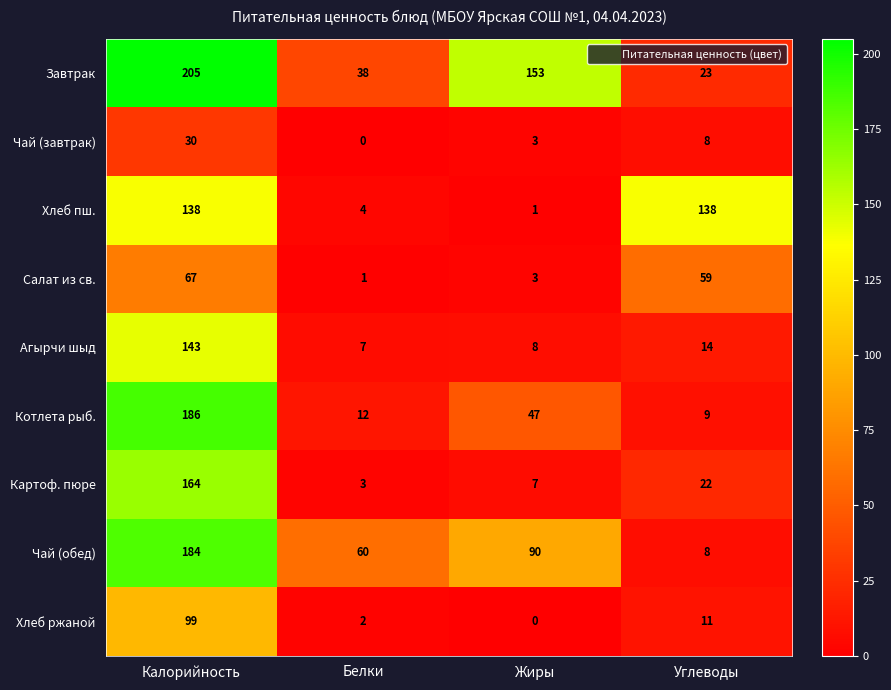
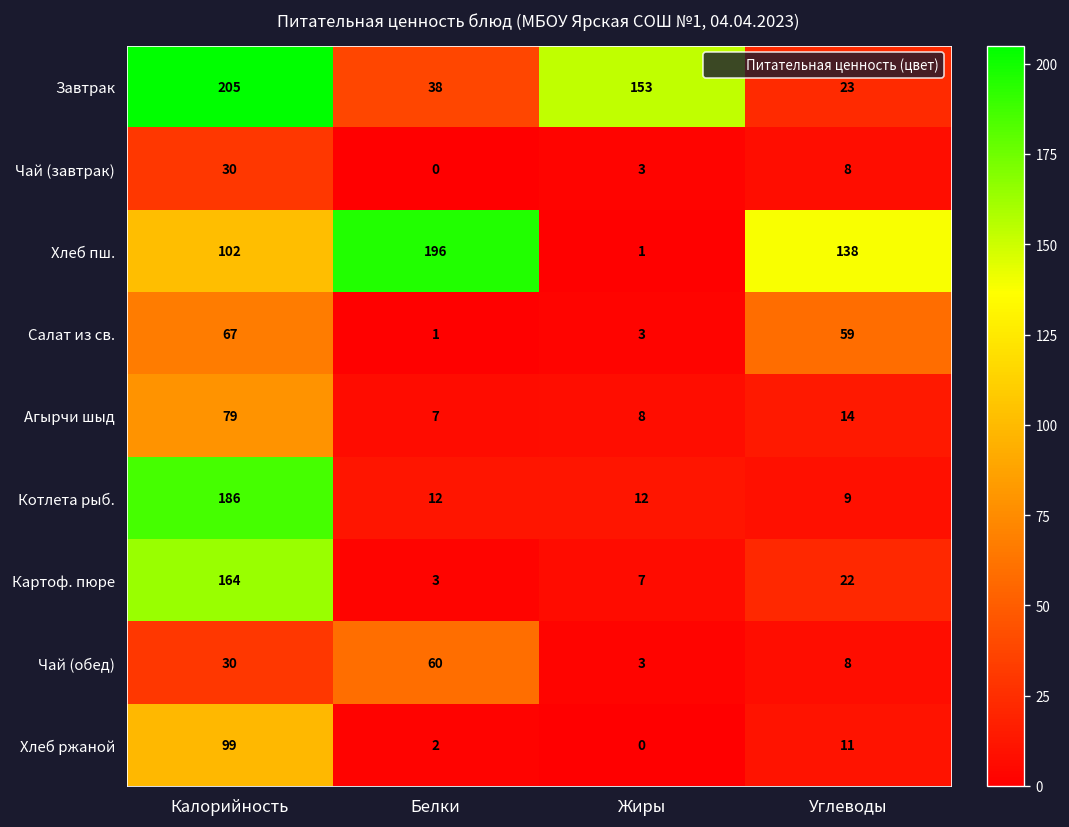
  {
    "Завтрак": {
      "Калорийность": 205,
      "Белки": 38,
      "Жиры": 153,
      "Углеводы": 23
    },
    "Чай (завтрак)": {
      "Калорийность": 30,
      "Белки": 0,
      "Жиры": 3,
      "Углеводы": 8
    },
    "Хлеб пш.": {
-     "Калорийность": 138,
-     "Белки": 4,
+     "Калорийность": 102,
+     "Белки": 196,
      "Жиры": 1,
      "Углеводы": 138
    },
    "Салат из св.": {
      "Калорийность": 67,
      "Белки": 1,
      "Жиры": 3,
      "Углеводы": 59
    },
    "Агырчи шыд": {
-     "Калорийность": 143,
+     "Калорийность": 79,
      "Белки": 7,
      "Жиры": 8,
      "Углеводы": 14
    },
    "Котлета рыб.": {
      "Калорийность": 186,
      "Белки": 12,
-     "Жиры": 47,
+     "Жиры": 12,
      "Углеводы": 9
    },
    "Картоф. пюре": {
      "Калорийность": 164,
      "Белки": 3,
      "Жиры": 7,
      "Углеводы": 22
    },
    "Чай (обед)": {
-     "Калорийность": 184,
+     "Калорийность": 30,
      "Белки": 60,
-     "Жиры": 90,
+     "Жиры": 3,
      "Углеводы": 8
    },
    "Хлеб ржаной": {
      "Калорийность": 99,
      "Белки": 2,
      "Жиры": 0,
      "Углеводы": 11
    }
  }
